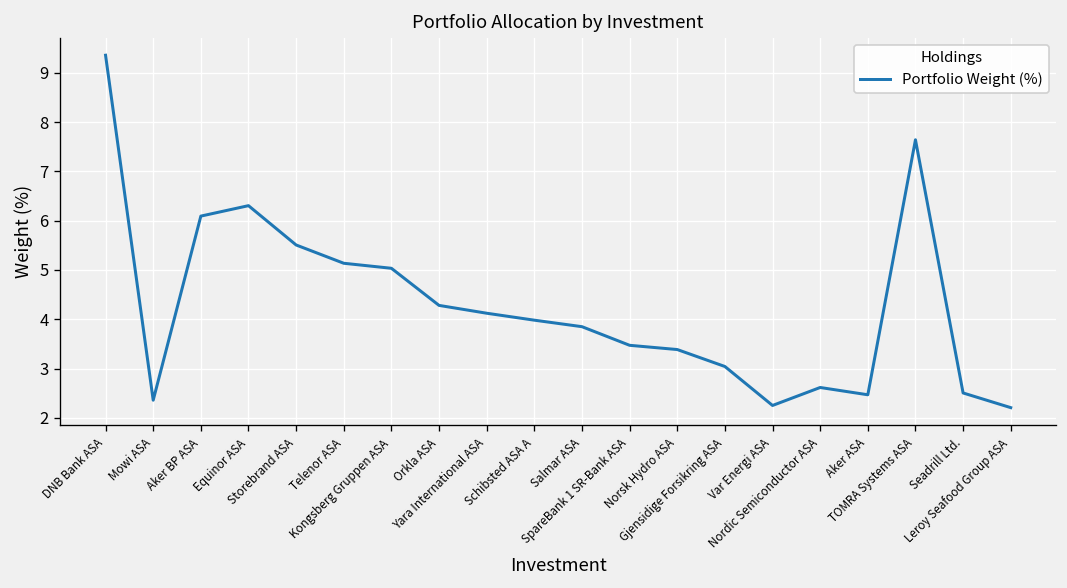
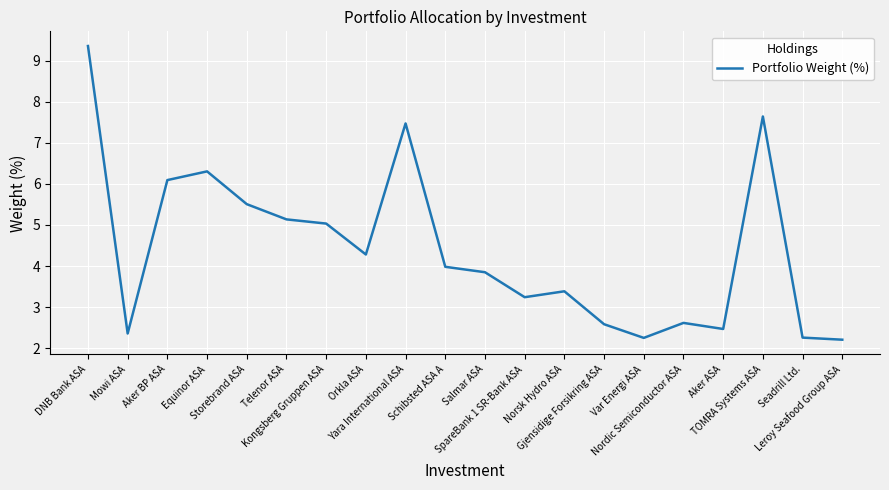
  {
    "DNB Bank ASA": 9.4,
    "Mowi ASA": 2.4,
    "Aker BP ASA": 6.1,
    "Equinor ASA": 6.3,
    "Storebrand ASA": 5.5,
    "Telenor ASA": 5.1,
    "Kongsberg Gruppen ASA": 5.0,
    "Orkla ASA": 4.3,
-   "Yara International ASA": 4.1,
+   "Yara International ASA": 7.5,
    "Schibsted ASA A": 4.0,
    "Salmar ASA": 3.8,
-   "SpareBank 1 SR-Bank ASA": 3.5,
+   "SpareBank 1 SR-Bank ASA": 3.2,
    "Norsk Hydro ASA": 3.4,
-   "Gjensidige Forsikring ASA": 3.0,
+   "Gjensidige Forsikring ASA": 2.6,
    "Var Energi ASA": 2.3,
    "Nordic Semiconductor ASA": 2.6,
    "Aker ASA": 2.5,
    "TOMRA Systems ASA": 7.6,
-   "Seadrill Ltd.": 2.5,
+   "Seadrill Ltd.": 2.3,
    "Leroy Seafood Group ASA": 2.2
  }
